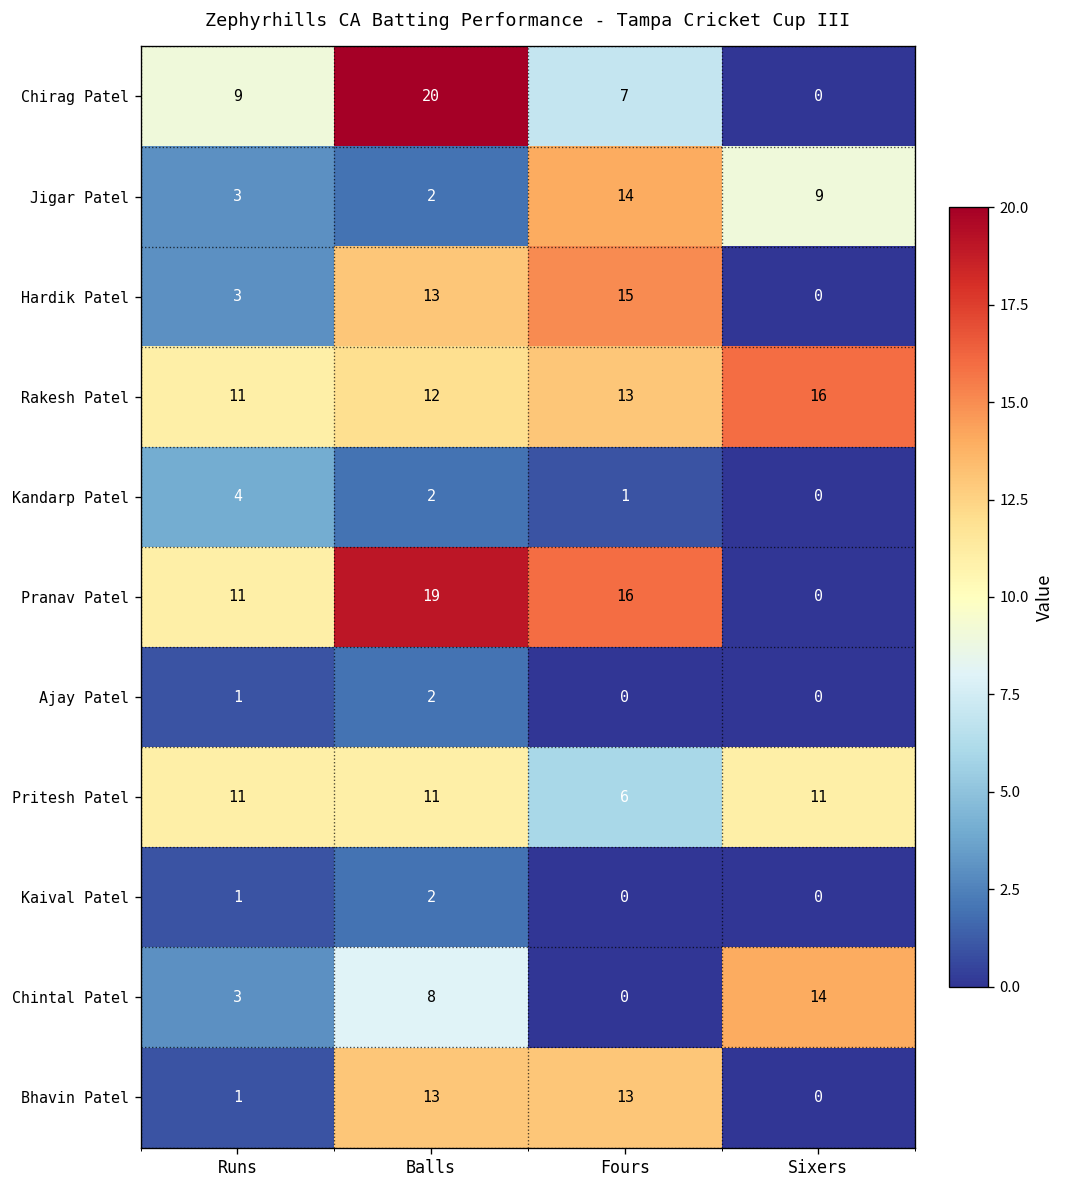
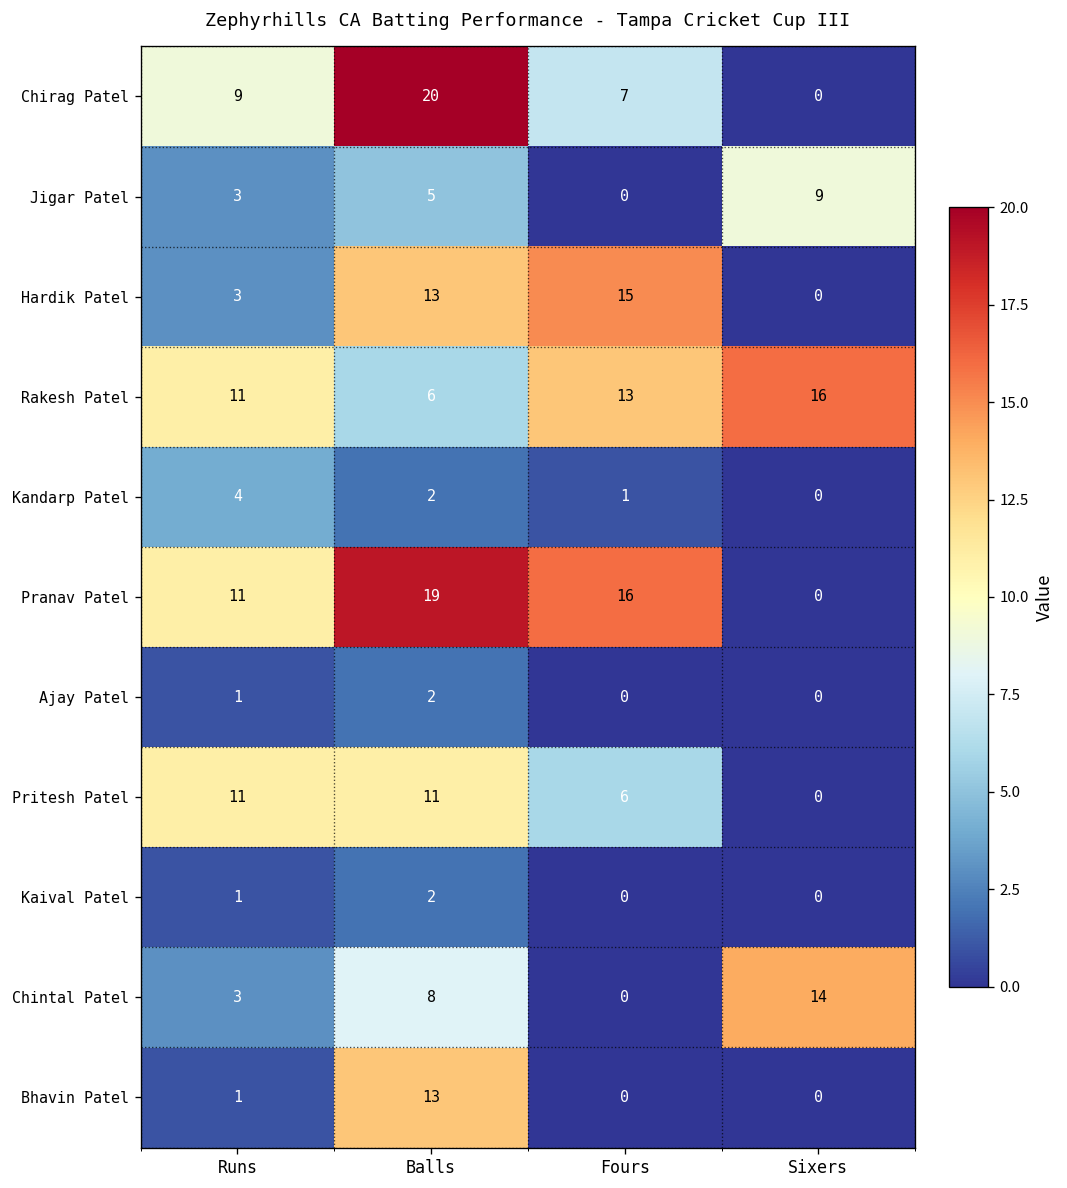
  {
    "Chirag Patel": {
      "Runs": 9,
      "Balls": 20,
      "Fours": 7,
      "Sixers": 0
    },
    "Jigar Patel": {
      "Runs": 3,
-     "Balls": 2,
-     "Fours": 14,
+     "Balls": 5,
+     "Fours": 0,
      "Sixers": 9
    },
    "Hardik Patel": {
      "Runs": 3,
      "Balls": 13,
      "Fours": 15,
      "Sixers": 0
    },
    "Rakesh Patel": {
      "Runs": 11,
-     "Balls": 12,
+     "Balls": 6,
      "Fours": 13,
      "Sixers": 16
    },
    "Kandarp Patel": {
      "Runs": 4,
      "Balls": 2,
      "Fours": 1,
      "Sixers": 0
    },
    "Pranav Patel": {
      "Runs": 11,
      "Balls": 19,
      "Fours": 16,
      "Sixers": 0
    },
    "Ajay Patel": {
      "Runs": 1,
      "Balls": 2,
      "Fours": 0,
      "Sixers": 0
    },
    "Pritesh Patel": {
      "Runs": 11,
      "Balls": 11,
      "Fours": 6,
-     "Sixers": 11
+     "Sixers": 0
    },
    "Kaival Patel": {
      "Runs": 1,
      "Balls": 2,
      "Fours": 0,
      "Sixers": 0
    },
    "Chintal Patel": {
      "Runs": 3,
      "Balls": 8,
      "Fours": 0,
      "Sixers": 14
    },
    "Bhavin Patel": {
      "Runs": 1,
      "Balls": 13,
-     "Fours": 13,
+     "Fours": 0,
      "Sixers": 0
    }
  }
